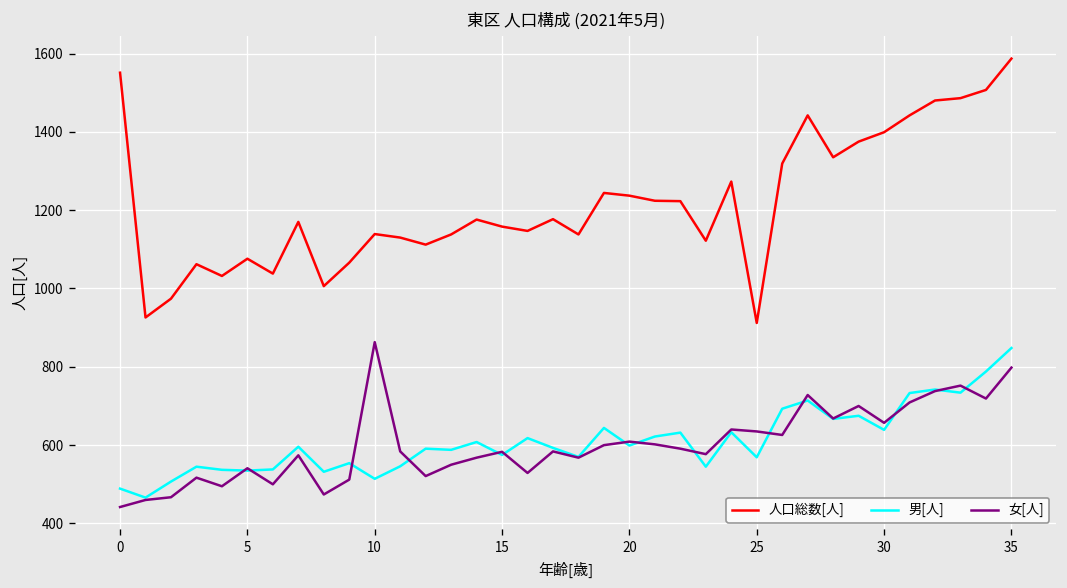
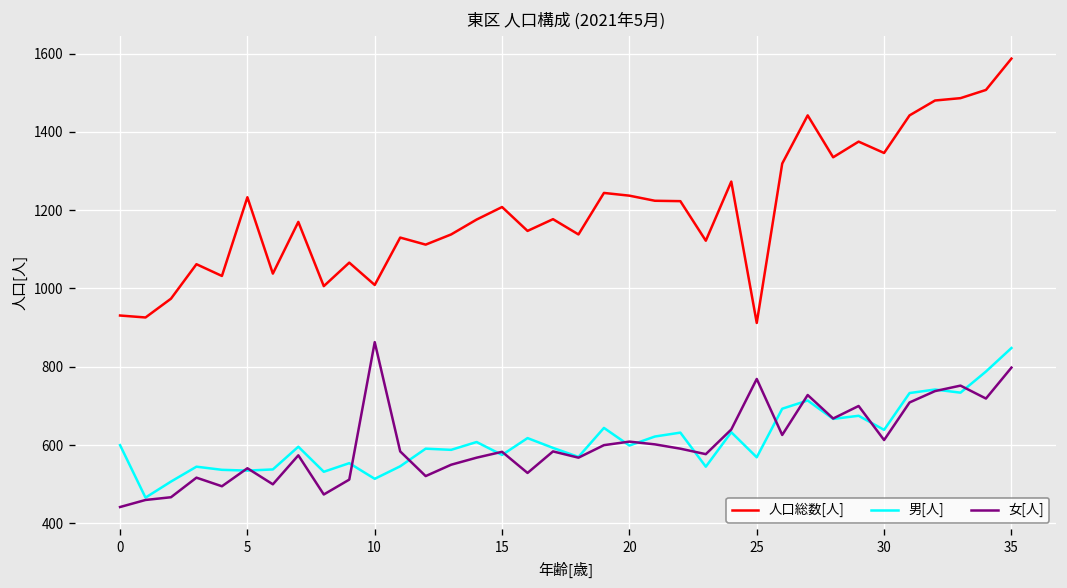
  {
    "人口総数[人]": {
-     "0": 1550,
-     "5": 1080,
-     "10": 1140,
-     "15": 1160,
+     "0": 930,
+     "5": 1230,
+     "10": 1010,
+     "15": 1210,
      "20": 1240,
      "25": 910,
-     "30": 1400,
+     "30": 1350,
      "35": 1590
    },
    "男[人]": {
-     "0": 490,
+     "0": 600,
      "10": 510,
      "15": 580,
      "20": 600,
      "25": 570,
      "30": 640,
      "35": 850
    },
    "女[人]": {
      "0": 440,
      "10": 860,
      "15": 580,
      "20": 610,
-     "25": 640,
-     "30": 660,
+     "25": 770,
+     "30": 610,
      "35": 800
    }
  }
